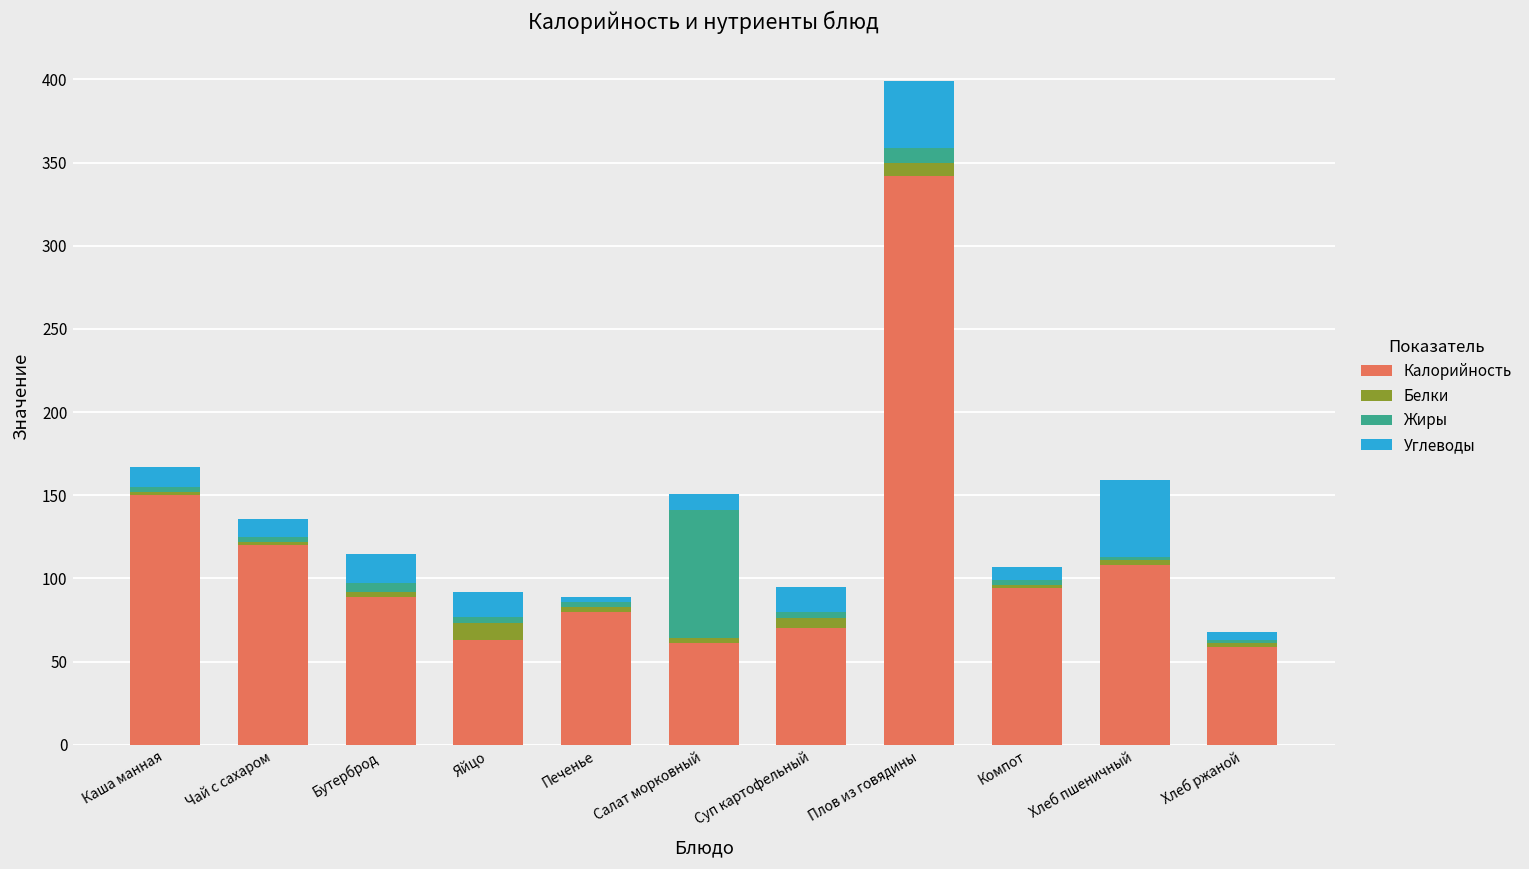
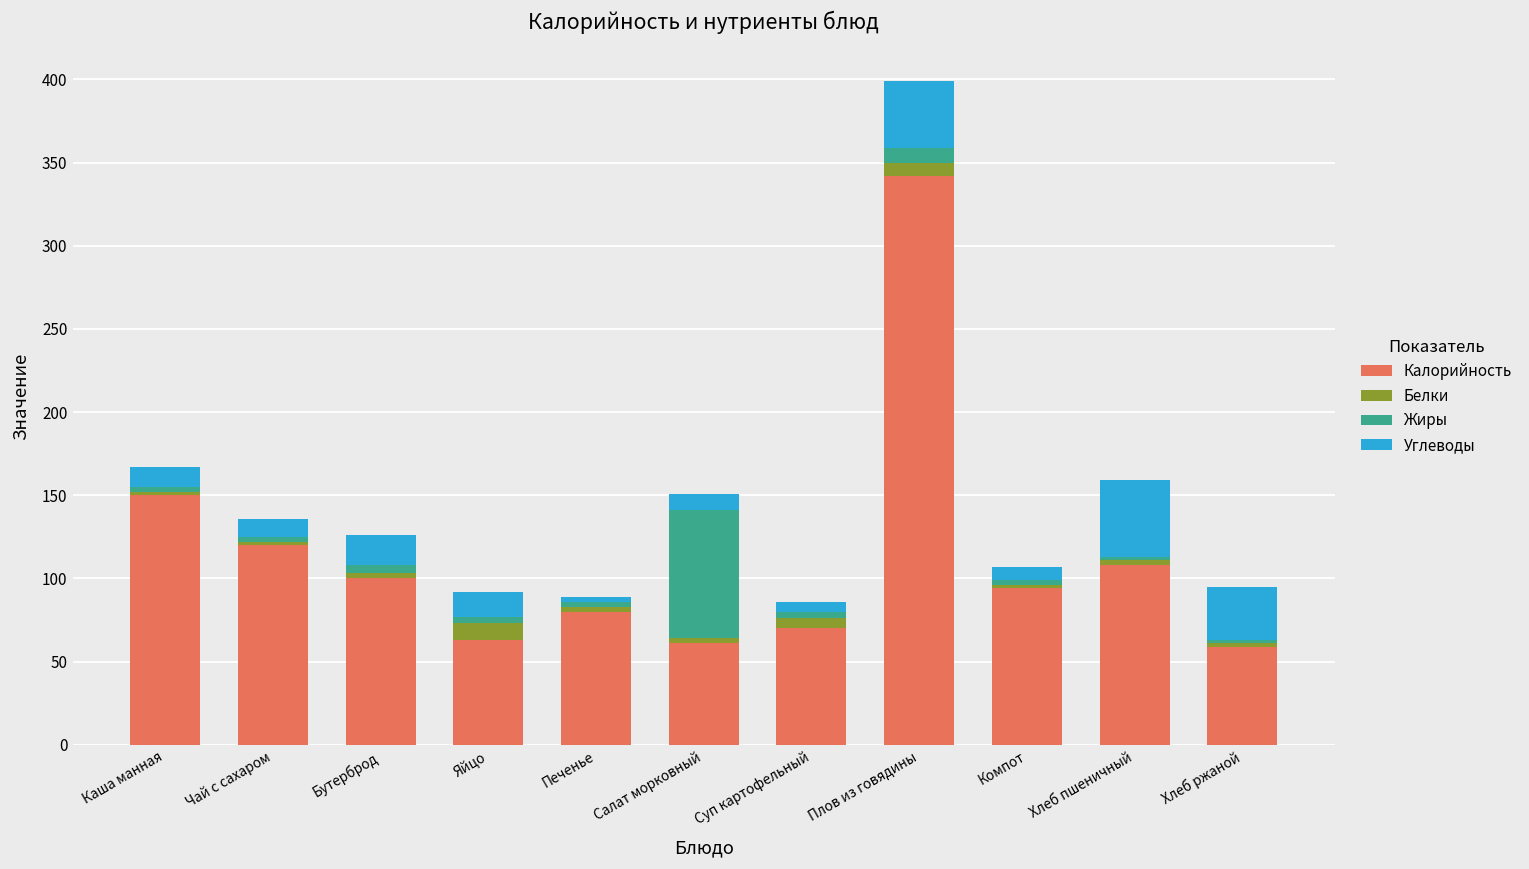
  {
    "Калорийность": {
      "Каша манная": 150,
      "Чай с сахаром": 120,
-     "Бутерброд": 89,
+     "Бутерброд": 100,
      "Яйцо": 63,
      "Печенье": 80,
      "Салат морковный": 61,
      "Суп картофельный": 70,
      "Плов из говядины": 342,
      "Компот": 94,
      "Хлеб пшеничный": 108,
      "Хлеб ржаной": 59
    },
    "Белки": {
      "Каша манная": 2,
      "Чай с сахаром": 2,
      "Бутерброд": 3,
      "Яйцо": 10,
      "Печенье": 3,
      "Салат морковный": 3,
      "Суп картофельный": 6,
      "Плов из говядины": 8,
      "Компот": 2,
      "Хлеб пшеничный": 3,
      "Хлеб ржаной": 2
    },
    "Жиры": {
      "Каша манная": 3,
      "Чай с сахаром": 3,
      "Бутерброд": 5,
      "Яйцо": 4,
      "Печенье": 3,
      "Салат морковный": 77,
      "Суп картофельный": 4,
      "Плов из говядины": 9,
      "Компот": 3,
      "Хлеб пшеничный": 2,
      "Хлеб ржаной": 2
    },
    "Углеводы": {
      "Каша манная": 12,
      "Чай с сахаром": 11,
      "Бутерброд": 18,
      "Яйцо": 15,
      "Печенье": 3,
      "Салат морковный": 10,
-     "Суп картофельный": 15,
+     "Суп картофельный": 6,
      "Плов из говядины": 40,
      "Компот": 8,
      "Хлеб пшеничный": 46,
-     "Хлеб ржаной": 5
+     "Хлеб ржаной": 32
    }
  }
